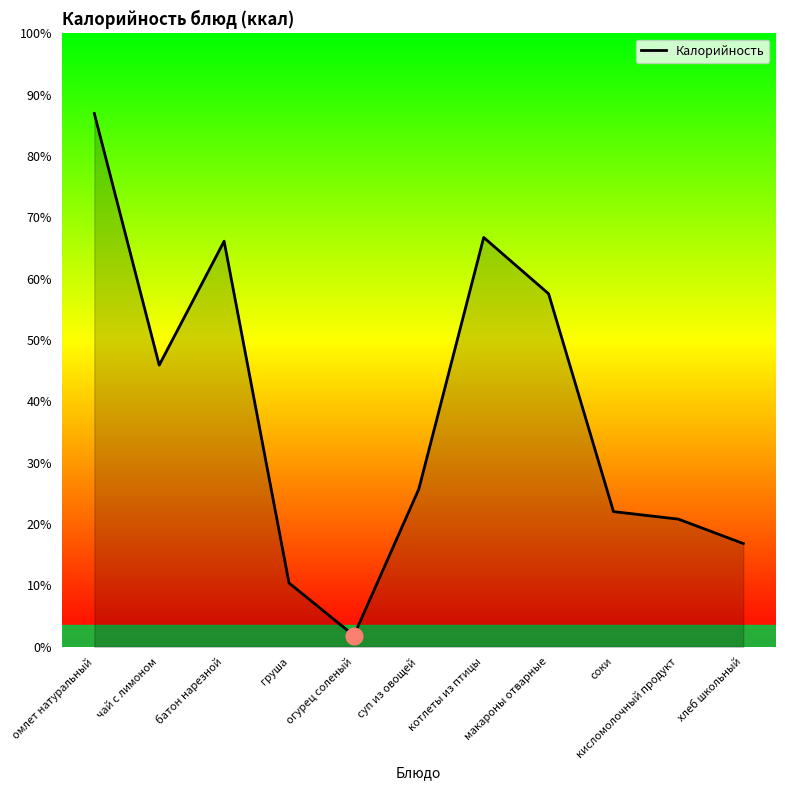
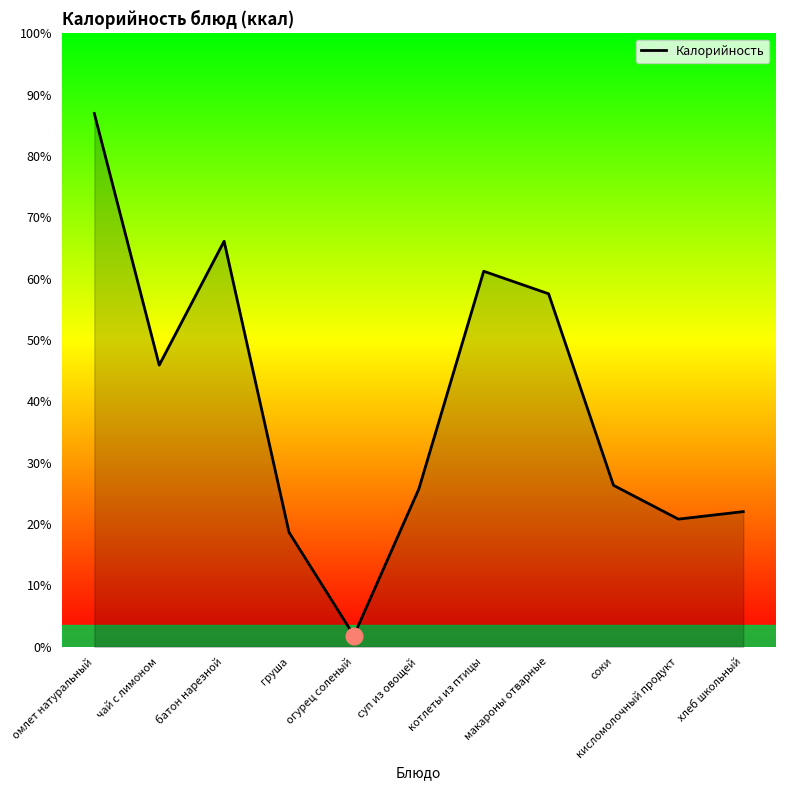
  {
    "Калорийность": {
      "омлет натуральный": "87%",
      "чай с лимоном": "46%",
      "батон нарезной": "66%",
-     "груша": "10%",
+     "груша": "19%",
      "суп из овощей": "26%",
-     "котлеты из птицы": "67%",
+     "котлеты из птицы": "61%",
      "макароны отварные": "58%",
-     "соки": "22%",
+     "соки": "26%",
      "кисломолочный продукт": "21%",
-     "хлеб школьный": "17%"
+     "хлеб школьный": "22%"
    }
  }
